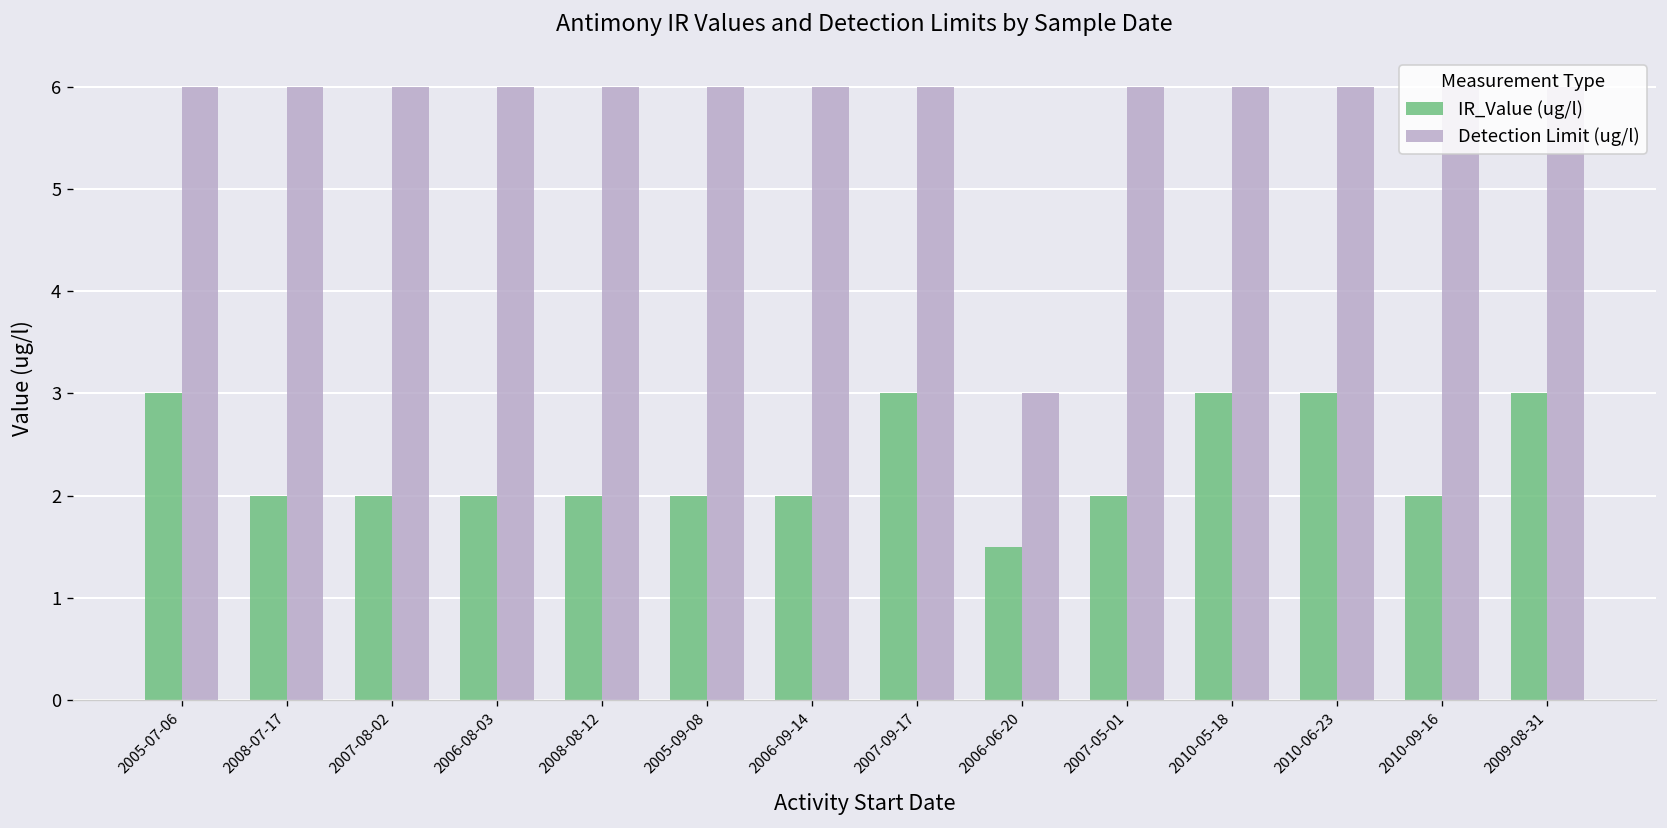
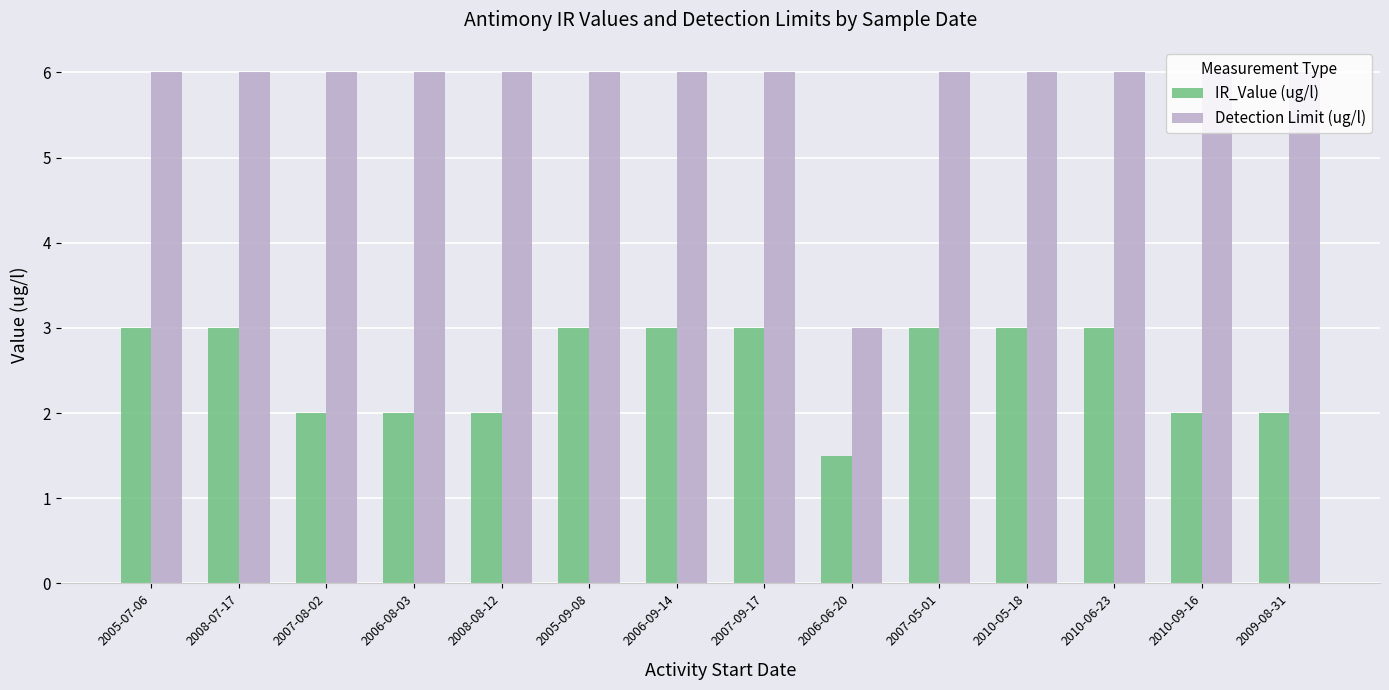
  {
    "IR_Value (ug/l)": {
      "2005-07-06": 3,
-     "2008-07-17": 2,
+     "2008-07-17": 3,
      "2007-08-02": 2,
      "2006-08-03": 2,
      "2008-08-12": 2,
-     "2005-09-08": 2,
-     "2006-09-14": 2,
+     "2005-09-08": 3,
+     "2006-09-14": 3,
      "2007-09-17": 3,
      "2006-06-20": 1.5,
-     "2007-05-01": 2,
+     "2007-05-01": 3,
      "2010-05-18": 3,
      "2010-06-23": 3,
      "2010-09-16": 2,
-     "2009-08-31": 3
+     "2009-08-31": 2
    },
    "Detection Limit (ug/l)": {
      "2005-07-06": 6,
      "2008-07-17": 6,
      "2007-08-02": 6,
      "2006-08-03": 6,
      "2008-08-12": 6,
      "2005-09-08": 6,
      "2006-09-14": 6,
      "2007-09-17": 6,
      "2006-06-20": 3,
      "2007-05-01": 6,
      "2010-05-18": 6,
      "2010-06-23": 6
    }
  }
